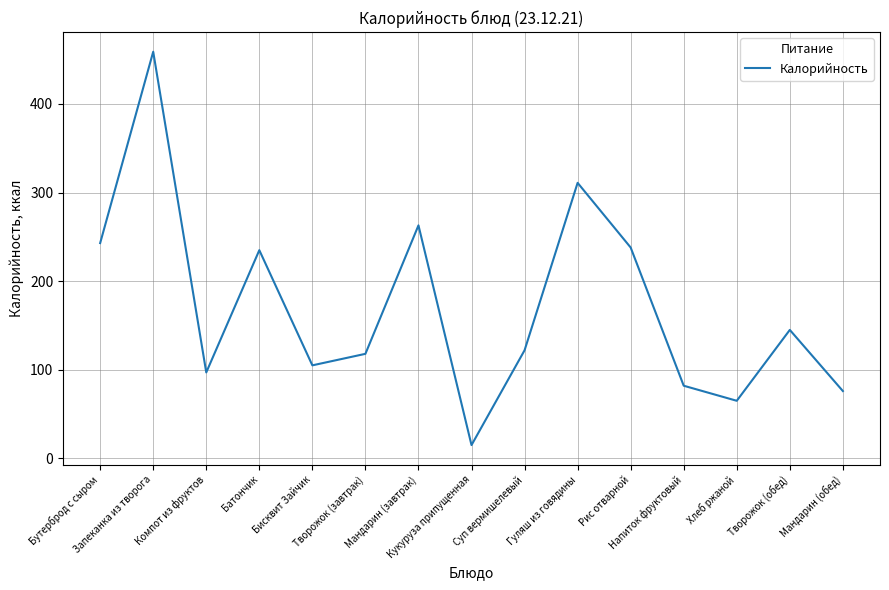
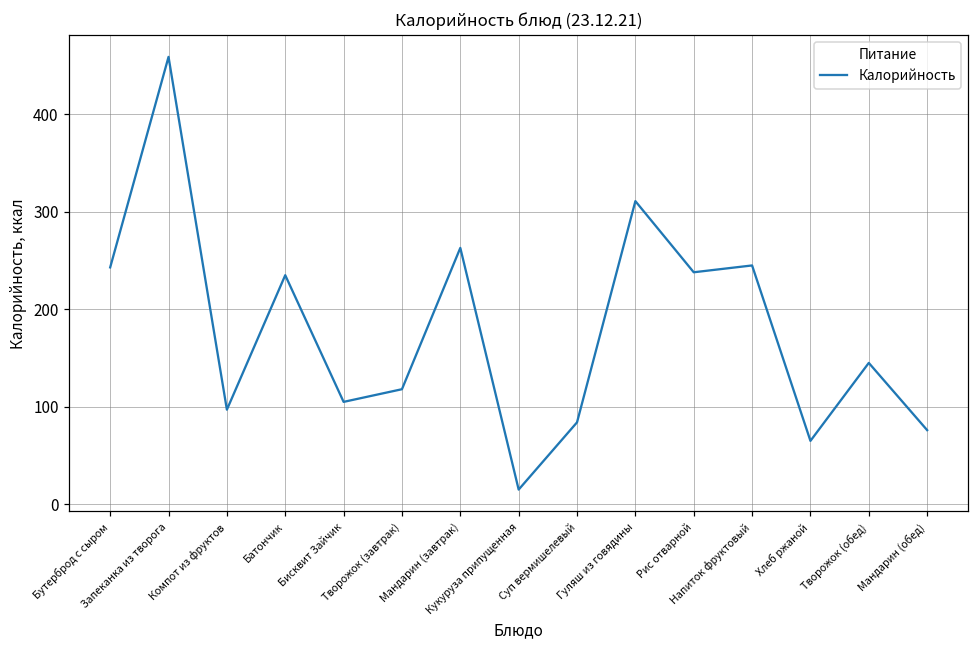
  {
    "Бутерброд с сыром": 240,
    "Запеканка из творога": 460,
    "Компот из фруктов": 100,
    "Батончик": 240,
    "Бисквит Зайчик": 110,
    "Творожок (завтрак)": 120,
    "Мандарин (завтрак)": 260,
    "Кукуруза припущенная": 20,
-   "Суп вермишелевый": 120,
+   "Суп вермишелевый": 80,
    "Гуляш из говядины": 310,
    "Рис отварной": 240,
-   "Напиток фруктовый": 80,
+   "Напиток фруктовый": 250,
    "Хлеб ржаной": 70,
    "Творожок (обед)": 150,
    "Мандарин (обед)": 80
  }
